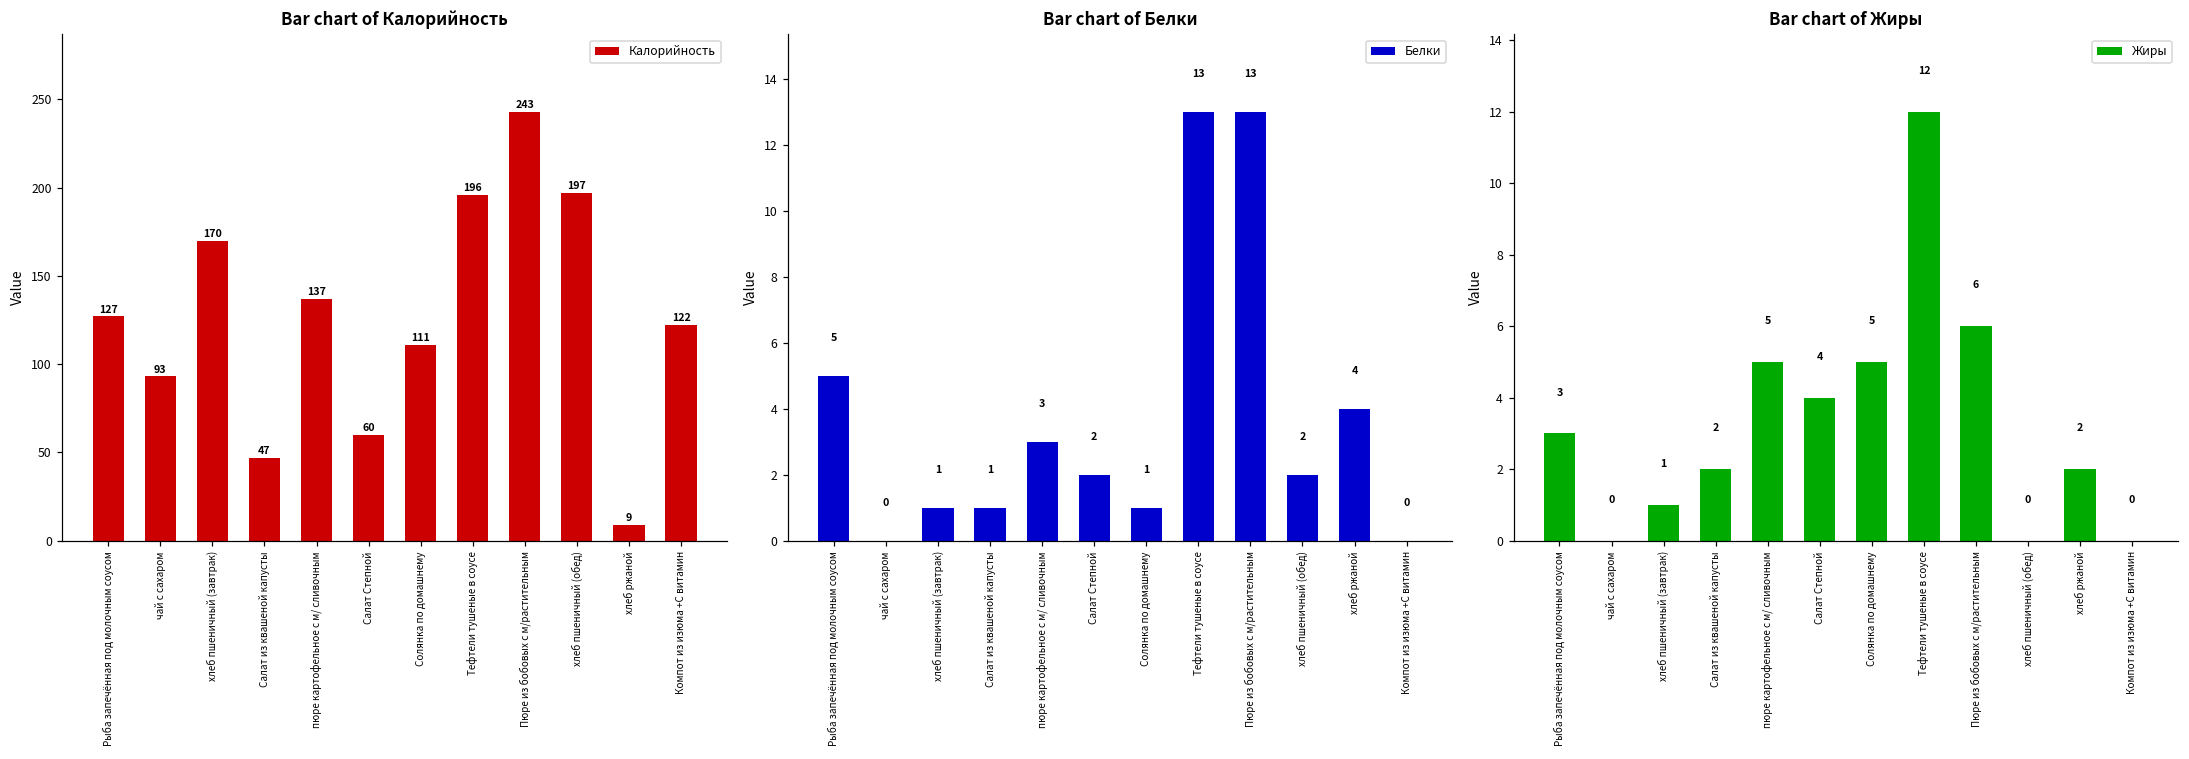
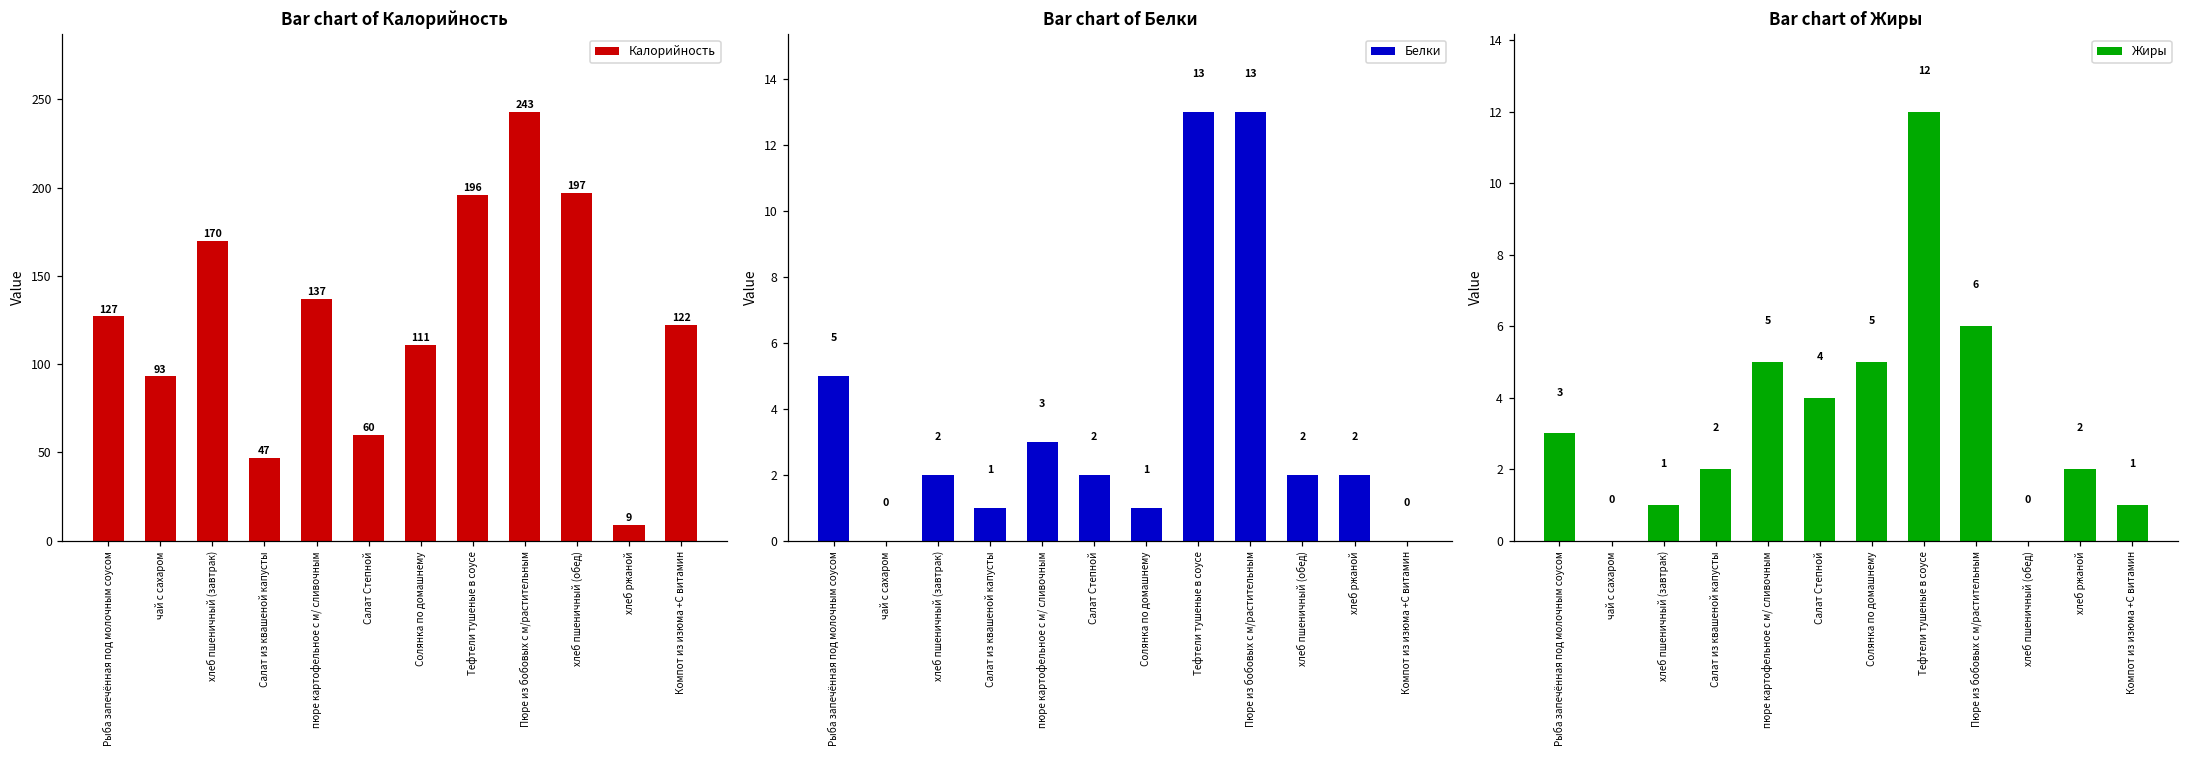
  {
    "Bar chart of Калорийность": {
      "Рыба запечённая под молочным соусом": 127,
      "чай с сахаром": 93,
      "хлеб пшеничный (завтрак)": 170,
      "Салат из квашеной капусты": 47,
      "пюре картофельное с м/ сливочным": 137,
      "Салат Степной": 60,
      "Солянка по домашнему": 111,
      "Тефтели тушеные в соусе": 196,
      "Пюре из бобовых с м/растительным": 243,
      "хлеб пшеничный (обед)": 197,
      "хлеб ржаной": 9,
      "Компот из изюма +С витамин": 122
    },
    "Bar chart of Белки": {
-     "хлеб пшеничный (завтрак)": 1,
-     "хлеб ржаной": 4
+     "хлеб пшеничный (завтрак)": 2,
+     "хлеб ржаной": 2
    },
    "Bar chart of Жиры": {
-     "Компот из изюма +С витамин": 0
+     "Компот из изюма +С витамин": 1
    }
  }
